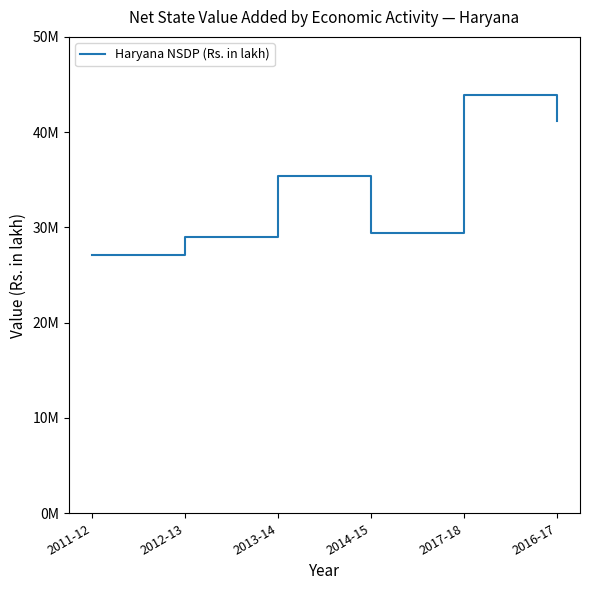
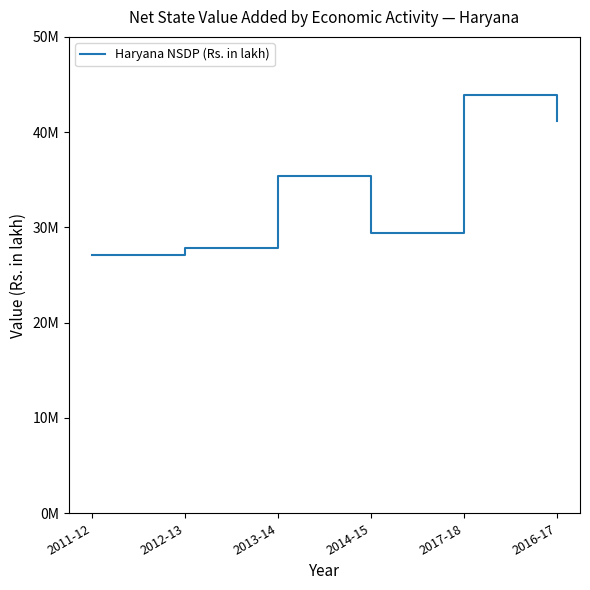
  {
    "2011-12": 27000000,
-   "2012-13": 29000000,
+   "2012-13": 28000000,
    "2013-14": 35000000,
    "2014-15": 29000000,
    "2017-18": 44000000,
    "2016-17": 41000000
  }
